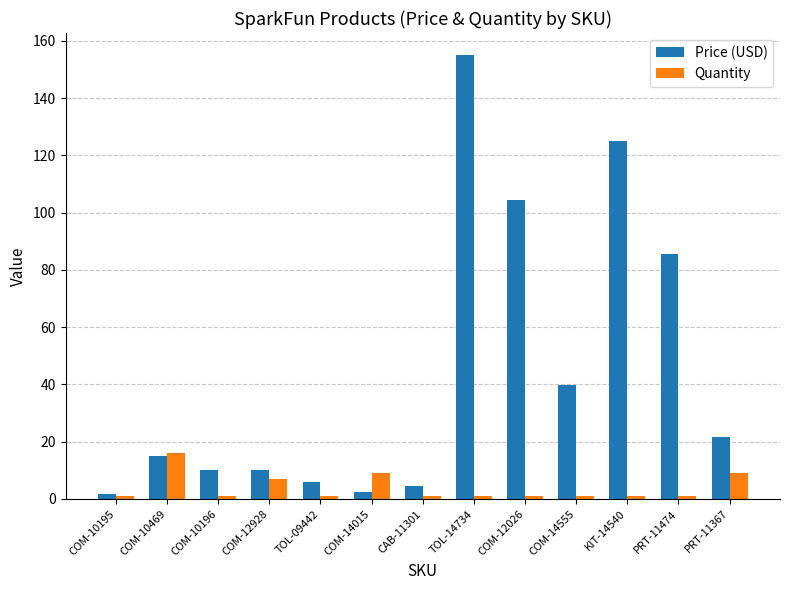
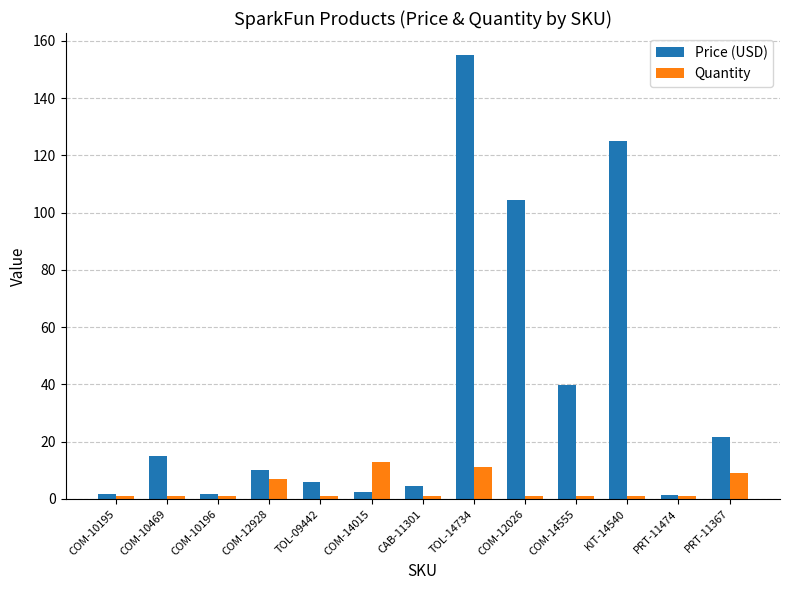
  {
    "Price (USD)": {
      "COM-10195": 2,
      "COM-10469": 15,
-     "COM-10196": 10,
+     "COM-10196": 2,
      "COM-12928": 10,
      "TOL-09442": 6,
      "COM-14015": 3,
      "CAB-11301": 5,
      "TOL-14734": 155,
      "COM-12026": 105,
      "COM-14555": 40,
      "KIT-14540": 125,
-     "PRT-11474": 86,
+     "PRT-11474": 2,
      "PRT-11367": 22
    },
    "Quantity": {
      "COM-10195": 1,
-     "COM-10469": 16,
+     "COM-10469": 1,
      "COM-10196": 1,
      "COM-12928": 7,
      "TOL-09442": 1,
-     "COM-14015": 9,
+     "COM-14015": 13,
      "CAB-11301": 1,
-     "TOL-14734": 1,
+     "TOL-14734": 11,
      "COM-12026": 1,
      "COM-14555": 1,
      "KIT-14540": 1,
      "PRT-11474": 1,
      "PRT-11367": 9
    }
  }
